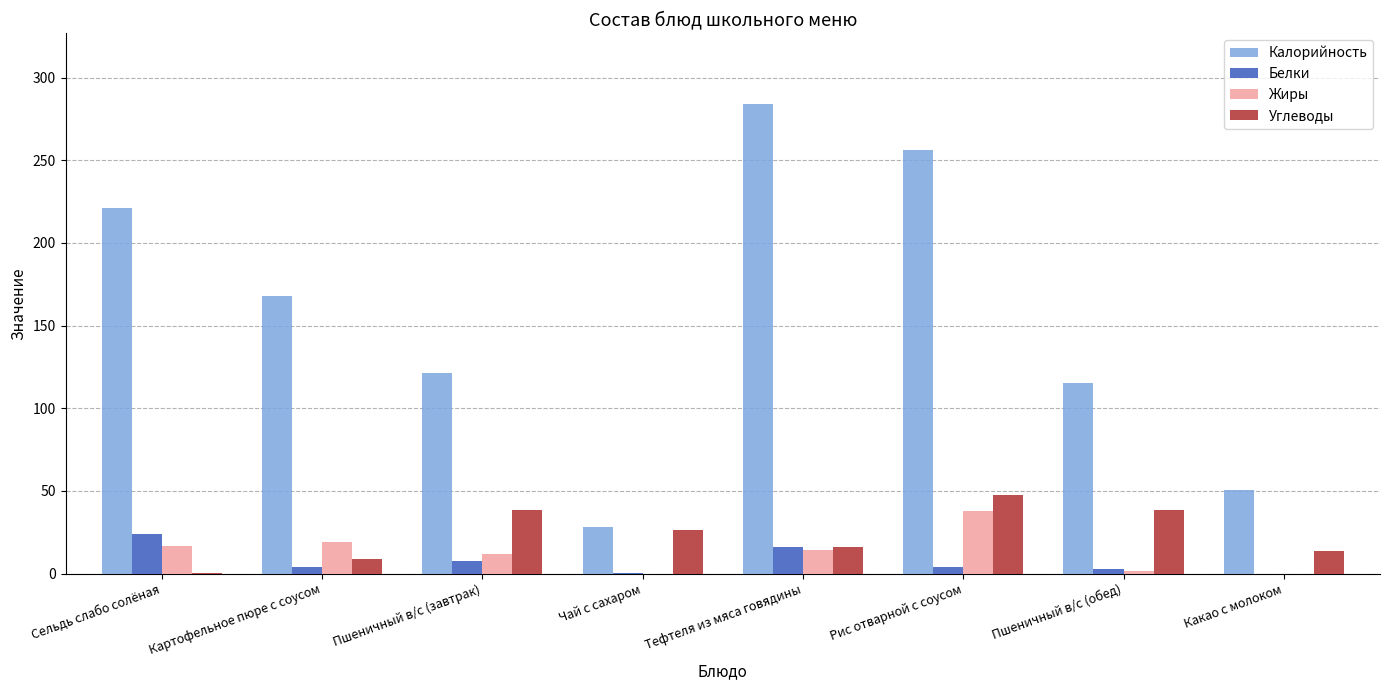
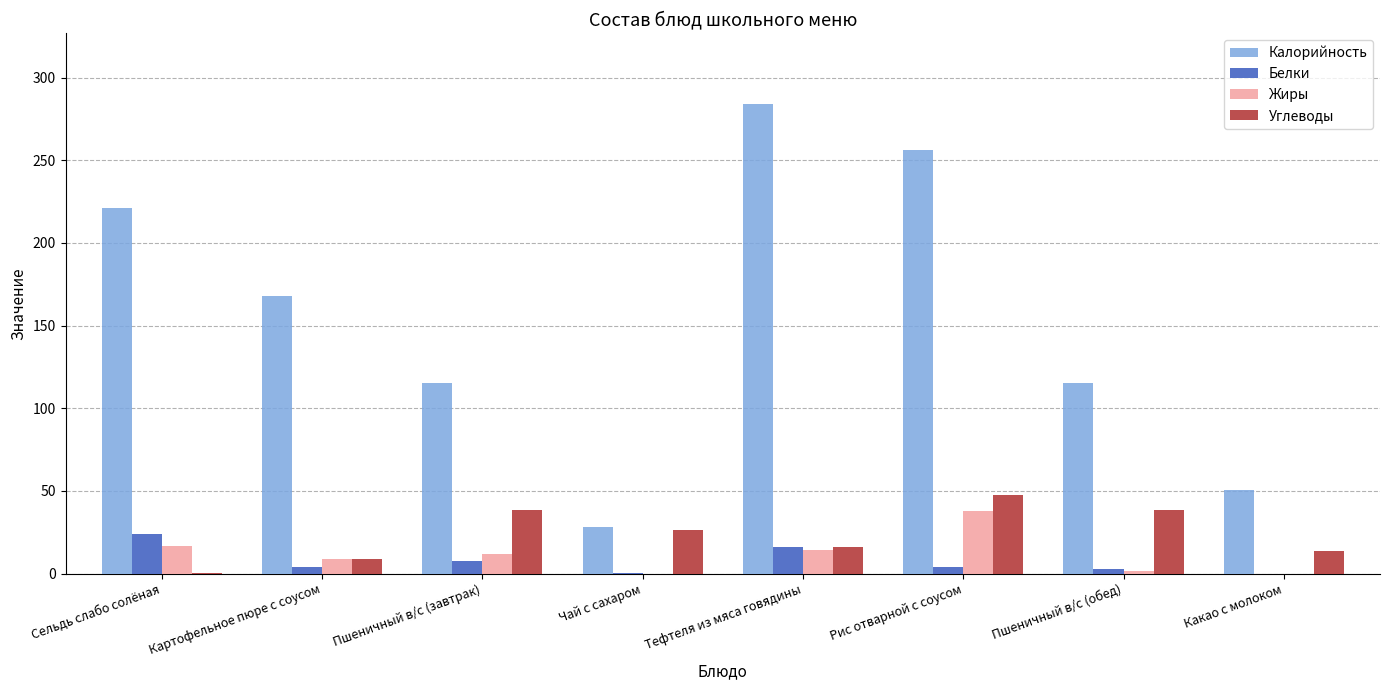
  {
    "Калорийность": {
      "Сельдь слабо солёная": 221,
      "Картофельное пюре с соусом": 168,
-     "Пшеничный в/с (завтрак)": 122,
+     "Пшеничный в/с (завтрак)": 116,
      "Чай с сахаром": 28,
      "Тефтеля из мяса говядины": 284,
      "Рис отварной с соусом": 256,
      "Пшеничный в/с (обед)": 116,
      "Какао с молоком": 50
    },
    "Белки": {
      "Сельдь слабо солёная": 24,
      "Картофельное пюре с соусом": 4,
      "Пшеничный в/с (завтрак)": 8,
      "Тефтеля из мяса говядины": 16,
      "Рис отварной с соусом": 4,
      "Пшеничный в/с (обед)": 3,
      "Какао с молоком": 0
    },
    "Жиры": {
      "Сельдь слабо солёная": 17,
-     "Картофельное пюре с соусом": 19,
+     "Картофельное пюре с соусом": 9,
      "Пшеничный в/с (завтрак)": 12,
      "Чай с сахаром": 0,
      "Тефтеля из мяса говядины": 14,
      "Рис отварной с соусом": 38,
      "Пшеничный в/с (обед)": 2,
      "Какао с молоком": 0
    },
    "Углеводы": {
      "Картофельное пюре с соусом": 9,
      "Пшеничный в/с (завтрак)": 39,
      "Чай с сахаром": 26,
      "Тефтеля из мяса говядины": 16,
      "Рис отварной с соусом": 47,
      "Пшеничный в/с (обед)": 39,
      "Какао с молоком": 14
    }
  }
